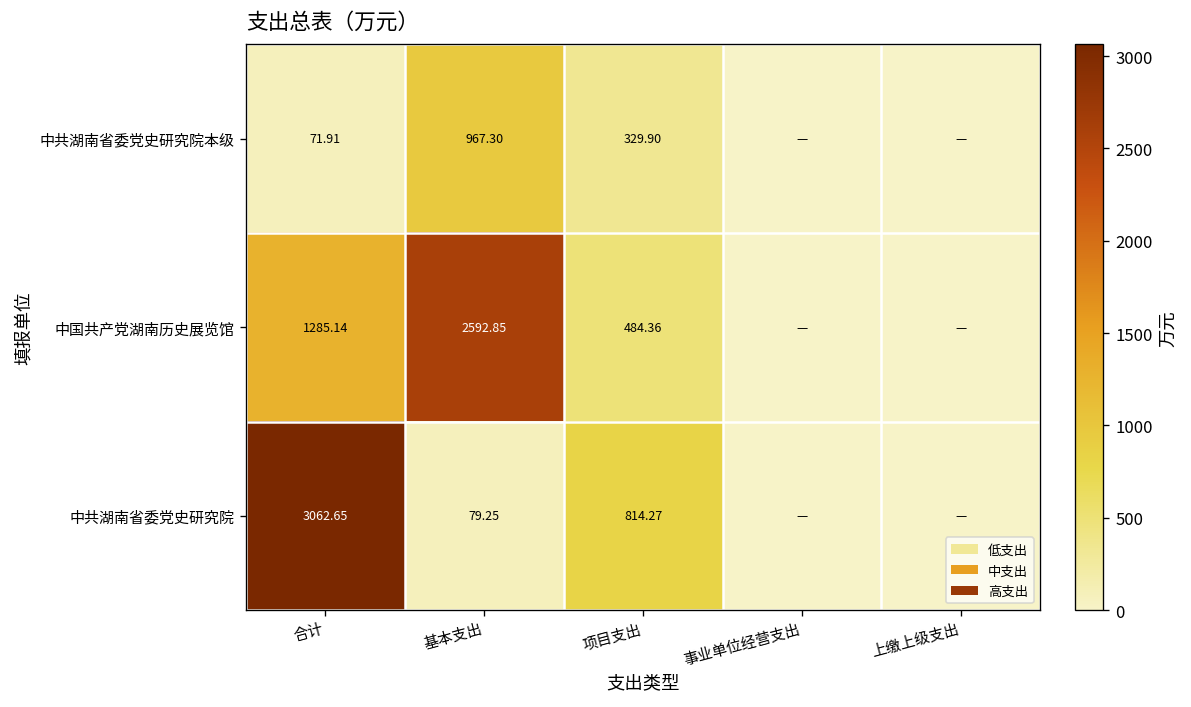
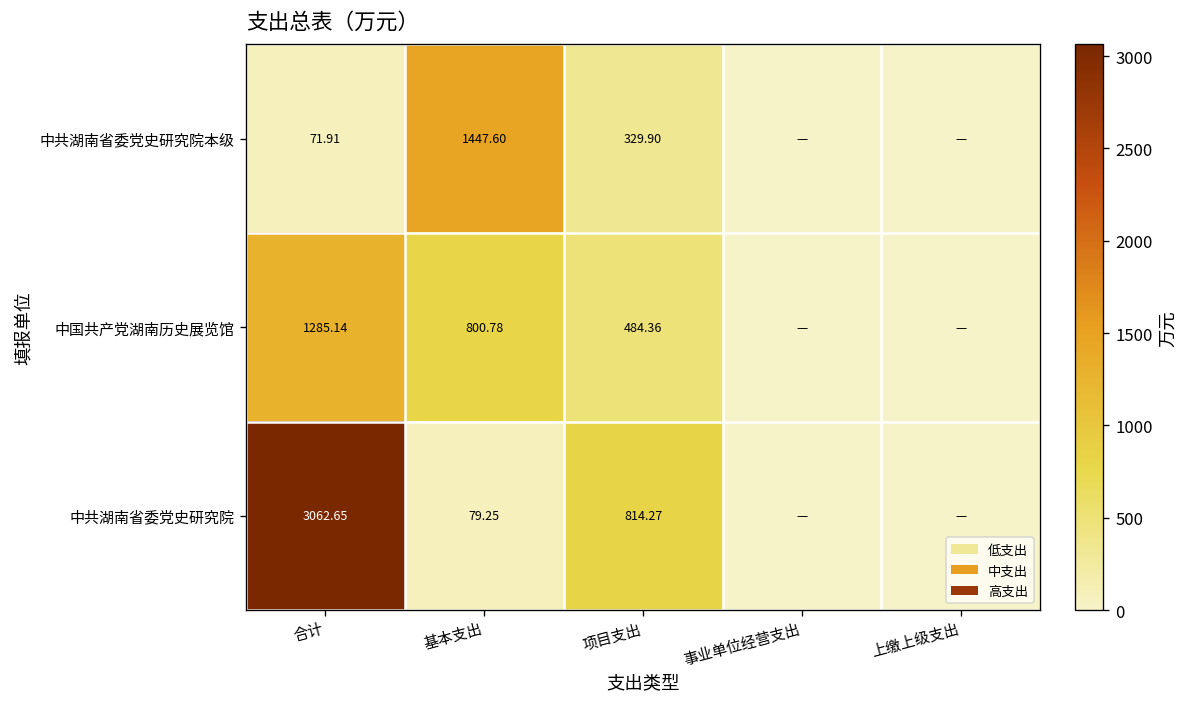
  {
    "中共湖南省委党史研究院本级": {
      "合计": 71.91,
-     "基本支出": 967.30,
+     "基本支出": 1447.60,
      "项目支出": 329.90
    },
    "中国共产党湖南历史展览馆": {
      "合计": 1285.14,
-     "基本支出": 2592.85,
+     "基本支出": 800.78,
      "项目支出": 484.36
    },
    "中共湖南省委党史研究院": {
      "合计": 3062.65,
      "基本支出": 79.25,
      "项目支出": 814.27
    }
  }
